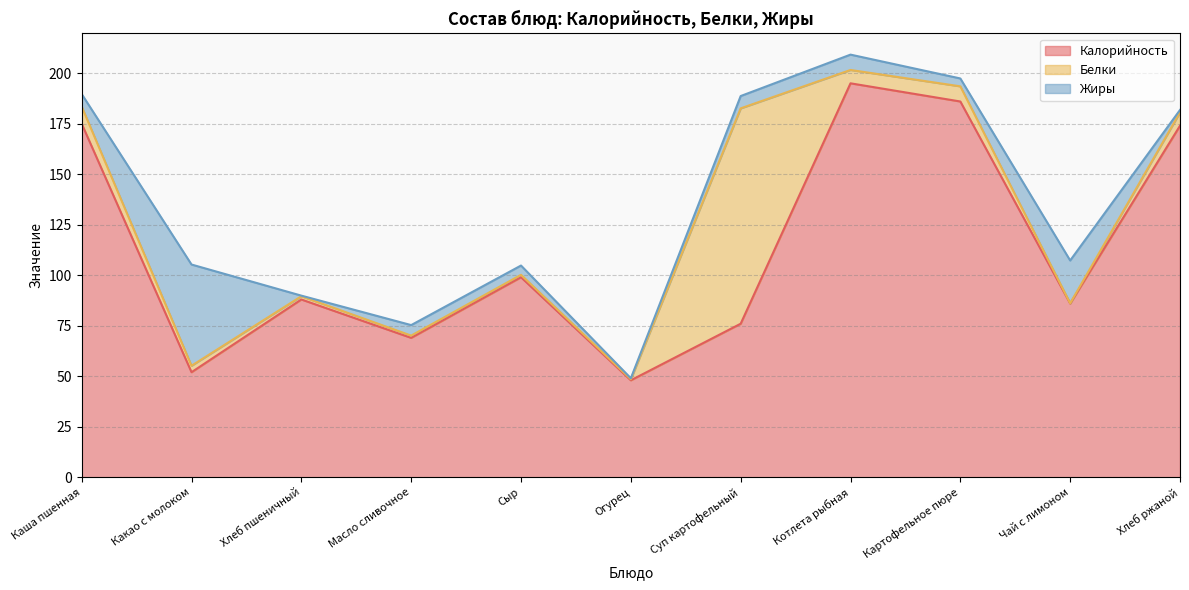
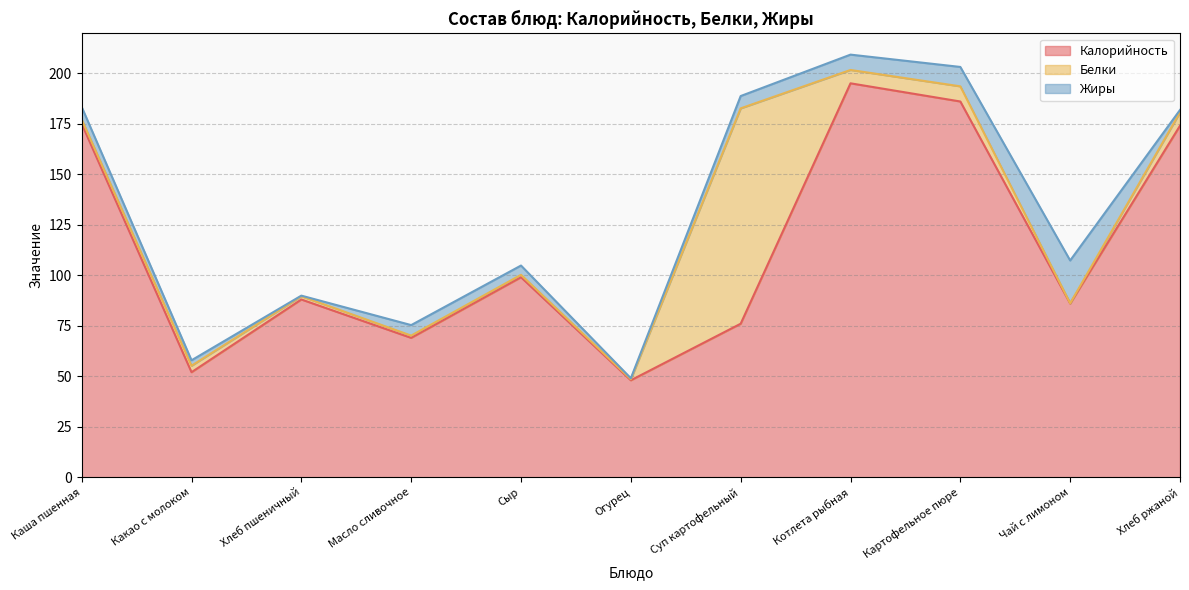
  {
    "Калорийность": {
      "Каша пшенная": 175,
      "Какао с молоком": 52,
      "Хлеб пшеничный": 88,
      "Суп картофельный": 76,
      "Котлета рыбная": 195,
      "Картофельное пюре": 186,
      "Хлеб ржаной": 174
    },
    "Белки": {
-     "Каша пшенная": 9,
+     "Каша пшенная": 2,
      "Какао с молоком": 3,
      "Суп картофельный": 107,
      "Котлета рыбная": 7,
      "Картофельное пюре": 8
    },
    "Жиры": {
      "Каша пшенная": 6,
-     "Какао с молоком": 50,
+     "Какао с молоком": 3,
      "Масло сливочное": 5,
      "Сыр": 5,
      "Суп картофельный": 6,
      "Котлета рыбная": 8,
-     "Картофельное пюре": 4,
+     "Картофельное пюре": 10,
      "Чай с лимоном": 21
    }
  }
